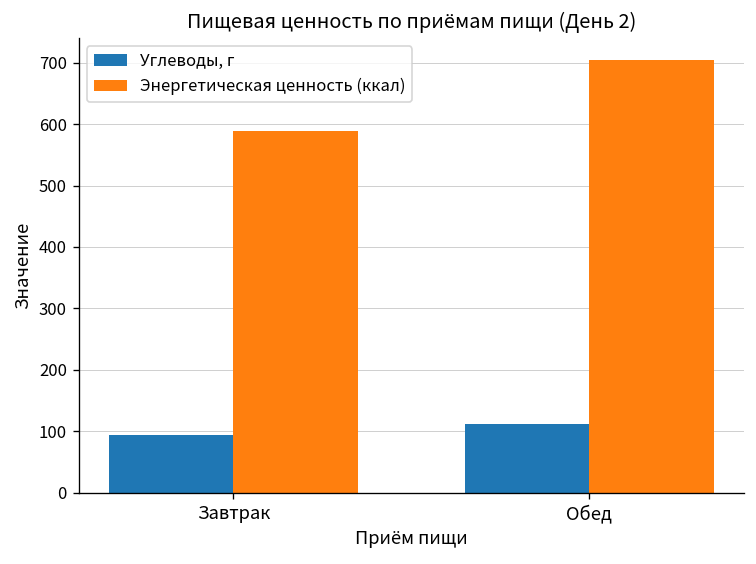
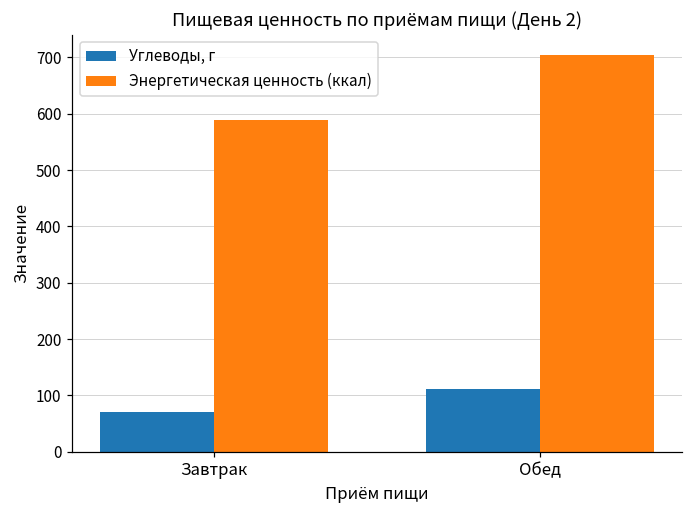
  {
    "Углеводы, г": {
-     "Завтрак": 90,
+     "Завтрак": 70,
      "Обед": 110
    },
    "Энергетическая ценность (ккал)": {
      "Завтрак": 590,
      "Обед": 700
    }
  }
